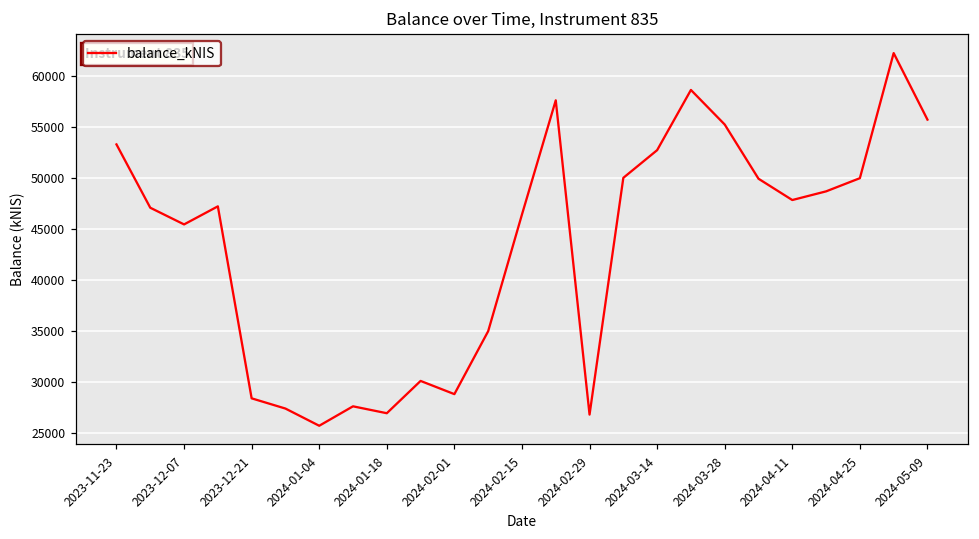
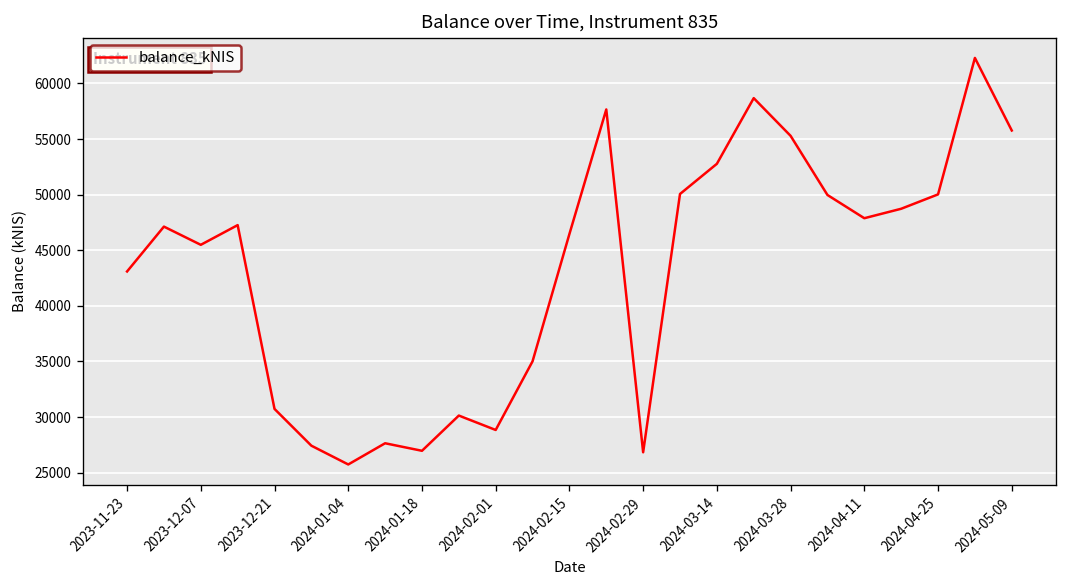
  {
-   "2023-11-23": 53000,
+   "2023-11-23": 43000,
    "2023-12-07": 45000,
-   "2023-12-21": 28000,
+   "2023-12-21": 31000,
    "2024-01-04": 26000,
    "2024-01-18": 27000,
    "2024-02-01": 29000,
    "2024-02-15": 46000,
    "2024-02-29": 27000,
    "2024-03-14": 53000,
    "2024-03-28": 55000,
    "2024-04-11": 48000,
    "2024-04-25": 50000,
    "2024-05-09": 56000
  }
